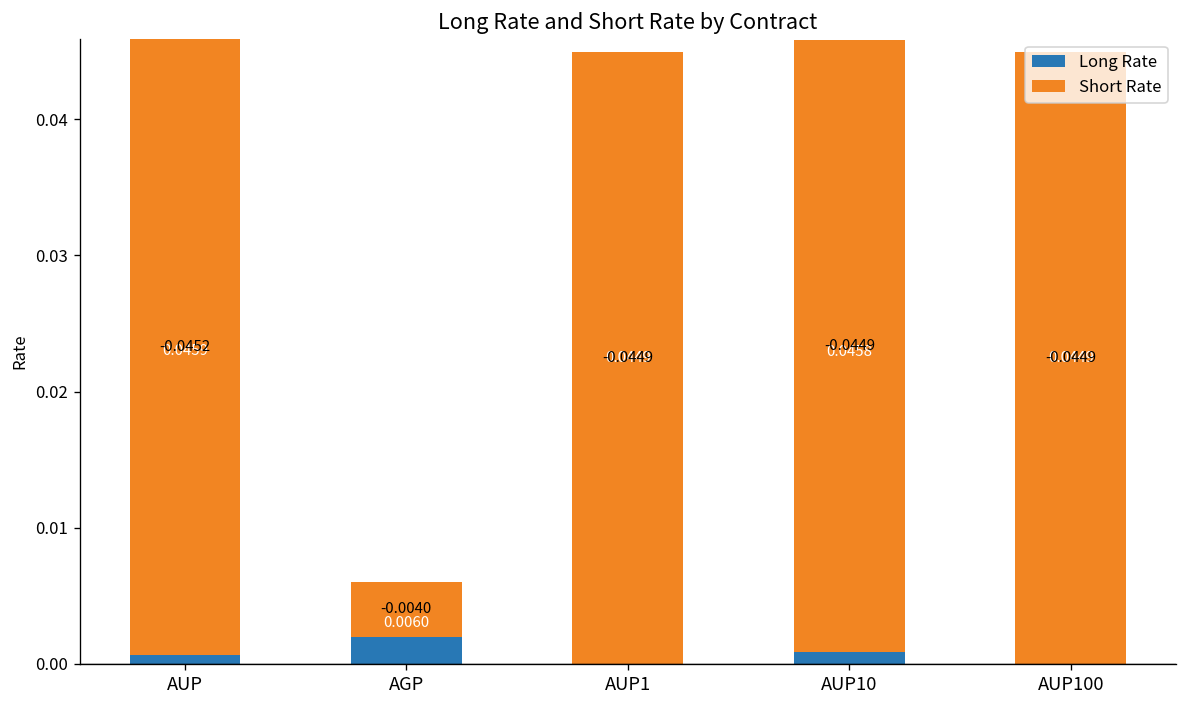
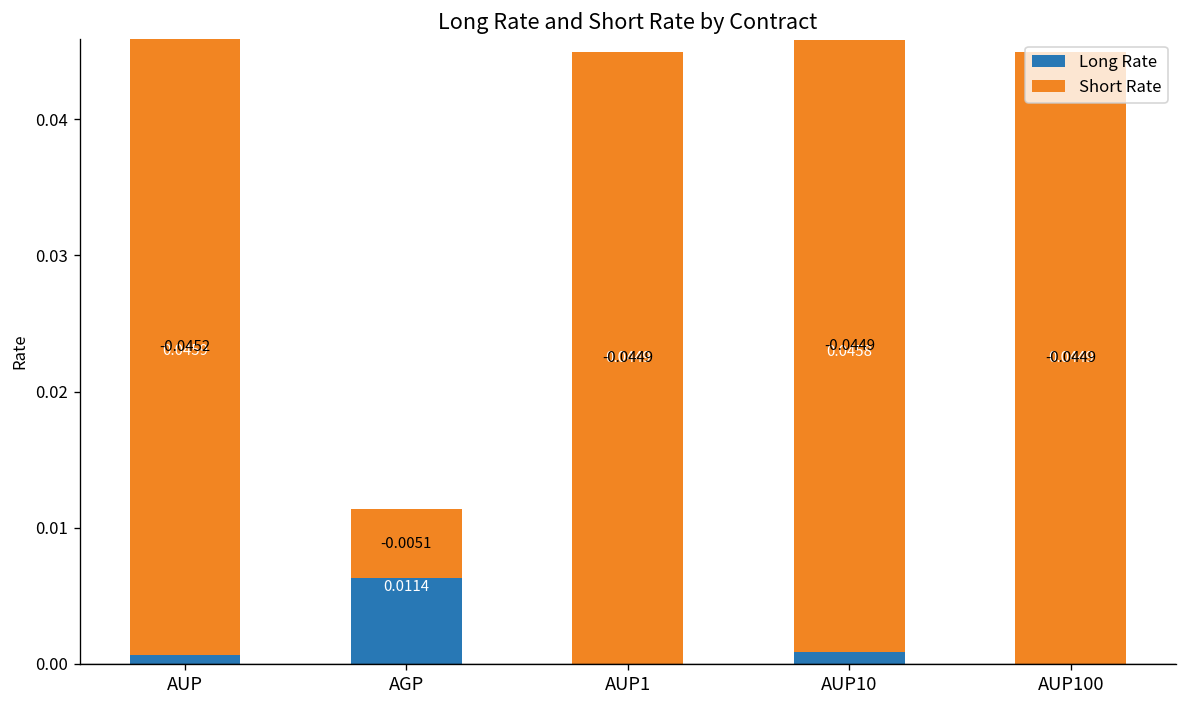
  {
    "Long Rate": {
-     "AGP": 0.0060
+     "AGP": 0.0114
    },
    "Short Rate": {
-     "AGP": -0.0040
+     "AGP": -0.0051
    }
  }
